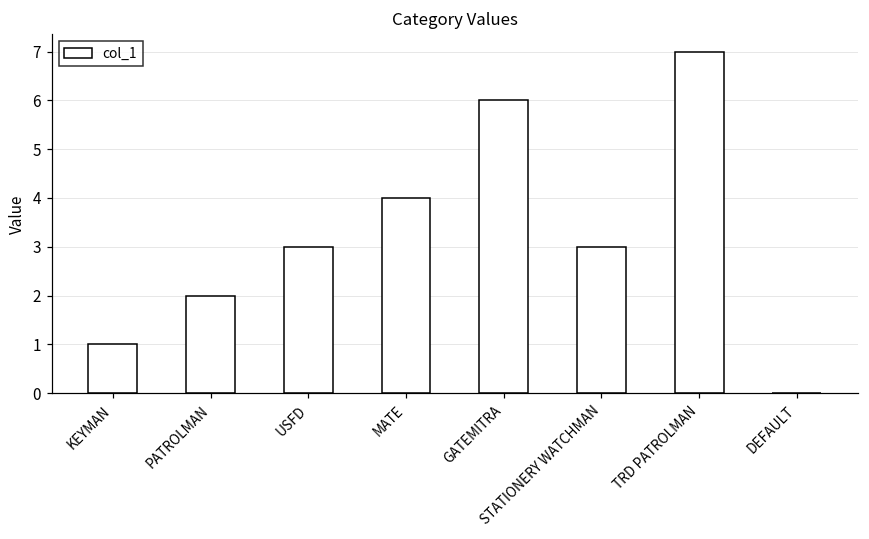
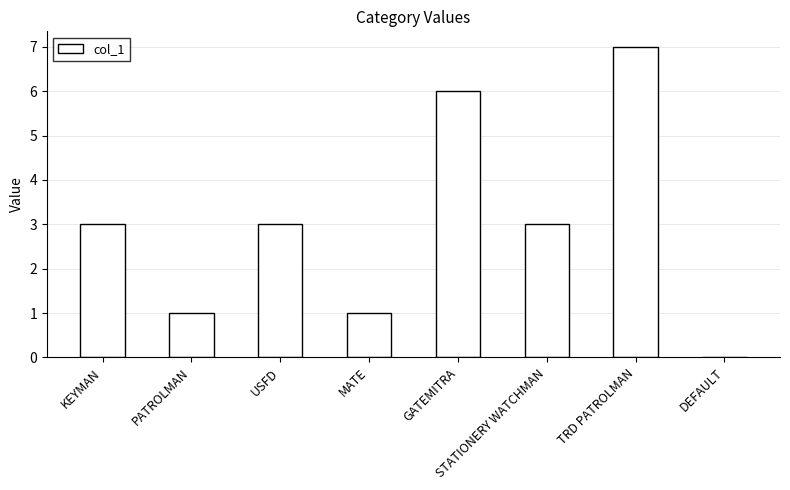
  {
-   "KEYMAN": 1,
-   "PATROLMAN": 2,
+   "KEYMAN": 3,
+   "PATROLMAN": 1,
    "USFD": 3,
-   "MATE": 4,
+   "MATE": 1,
    "GATEMITRA": 6,
    "STATIONERY WATCHMAN": 3,
    "TRD PATROLMAN": 7,
    "DEFAULT": 0
  }
